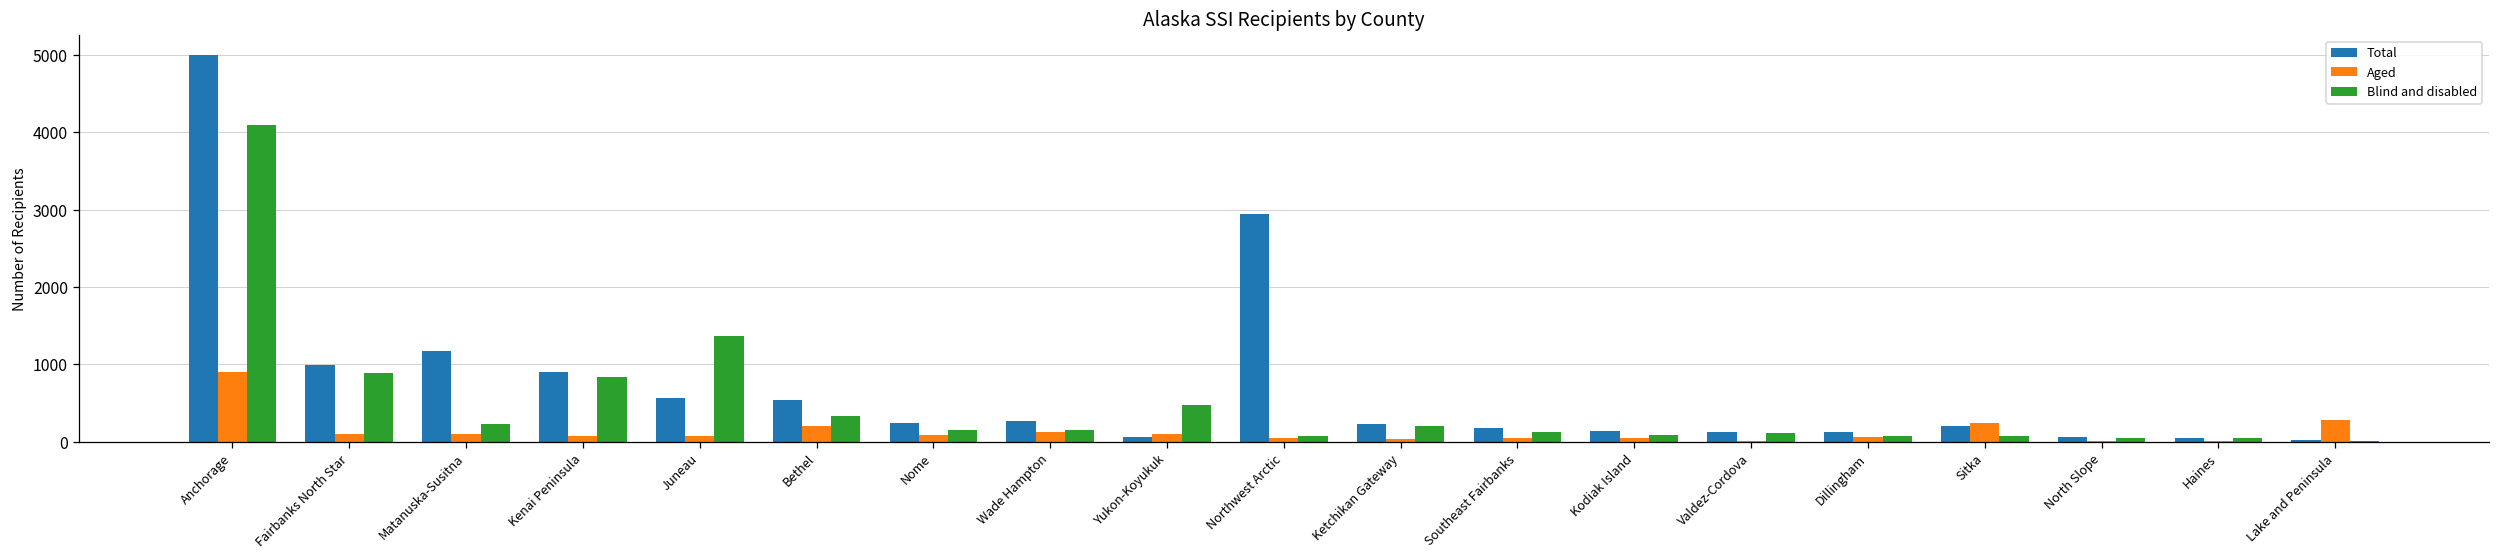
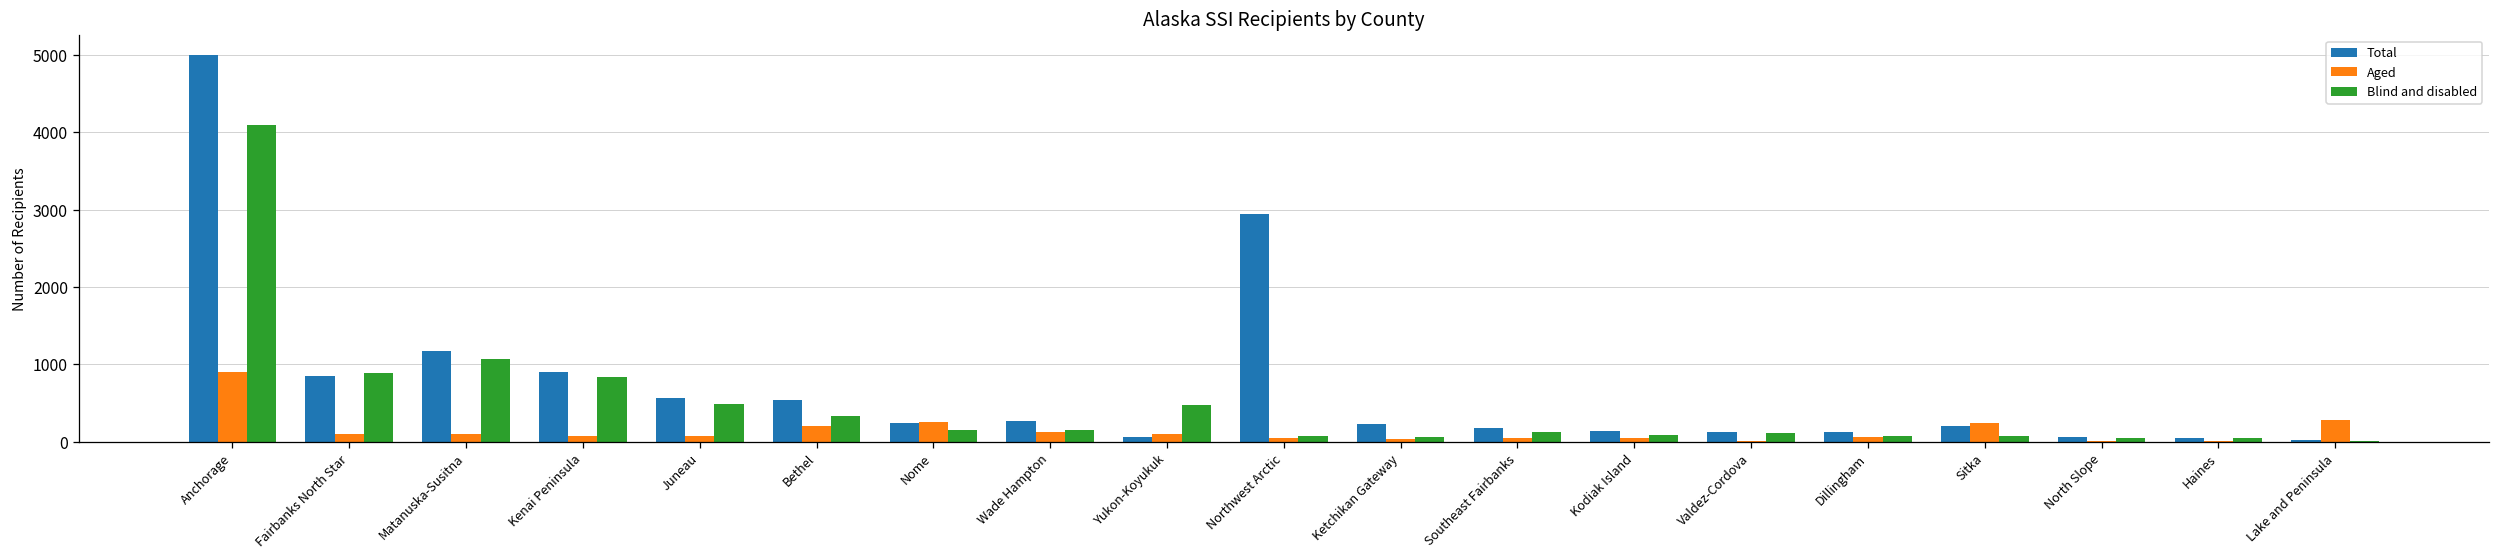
  {
    "Total": {
      "Anchorage": 5000,
-     "Fairbanks North Star": 1000,
+     "Fairbanks North Star": 900,
      "Matanuska-Susitna": 1200,
      "Kenai Peninsula": 900,
      "Juneau": 600,
      "Bethel": 500,
      "Nome": 200,
      "Wade Hampton": 300,
      "Yukon-Koyukuk": 100,
      "Northwest Arctic": 2900,
      "Ketchikan Gateway": 200,
      "Southeast Fairbanks": 200,
      "Kodiak Island": 100,
      "Valdez-Cordova": 100,
      "Dillingham": 100,
      "Sitka": 200,
      "North Slope": 100,
      "Haines": 100
    },
    "Aged": {
      "Anchorage": 900,
      "Fairbanks North Star": 100,
      "Matanuska-Susitna": 100,
      "Kenai Peninsula": 100,
      "Juneau": 100,
      "Bethel": 200,
-     "Nome": 100,
+     "Nome": 300,
      "Wade Hampton": 100,
      "Yukon-Koyukuk": 100,
      "Northwest Arctic": 0,
      "Southeast Fairbanks": 100,
      "Kodiak Island": 100,
      "Dillingham": 100,
      "Sitka": 200,
      "Lake and Peninsula": 300
    },
    "Blind and disabled": {
      "Anchorage": 4100,
      "Fairbanks North Star": 900,
-     "Matanuska-Susitna": 200,
+     "Matanuska-Susitna": 1100,
      "Kenai Peninsula": 800,
-     "Juneau": 1400,
+     "Juneau": 500,
      "Bethel": 300,
      "Nome": 100,
      "Wade Hampton": 100,
      "Yukon-Koyukuk": 500,
      "Northwest Arctic": 100,
-     "Ketchikan Gateway": 200,
+     "Ketchikan Gateway": 100,
      "Southeast Fairbanks": 100,
      "Kodiak Island": 100,
      "Valdez-Cordova": 100,
      "Dillingham": 100,
      "Sitka": 100,
      "North Slope": 100,
      "Haines": 0
    }
  }
